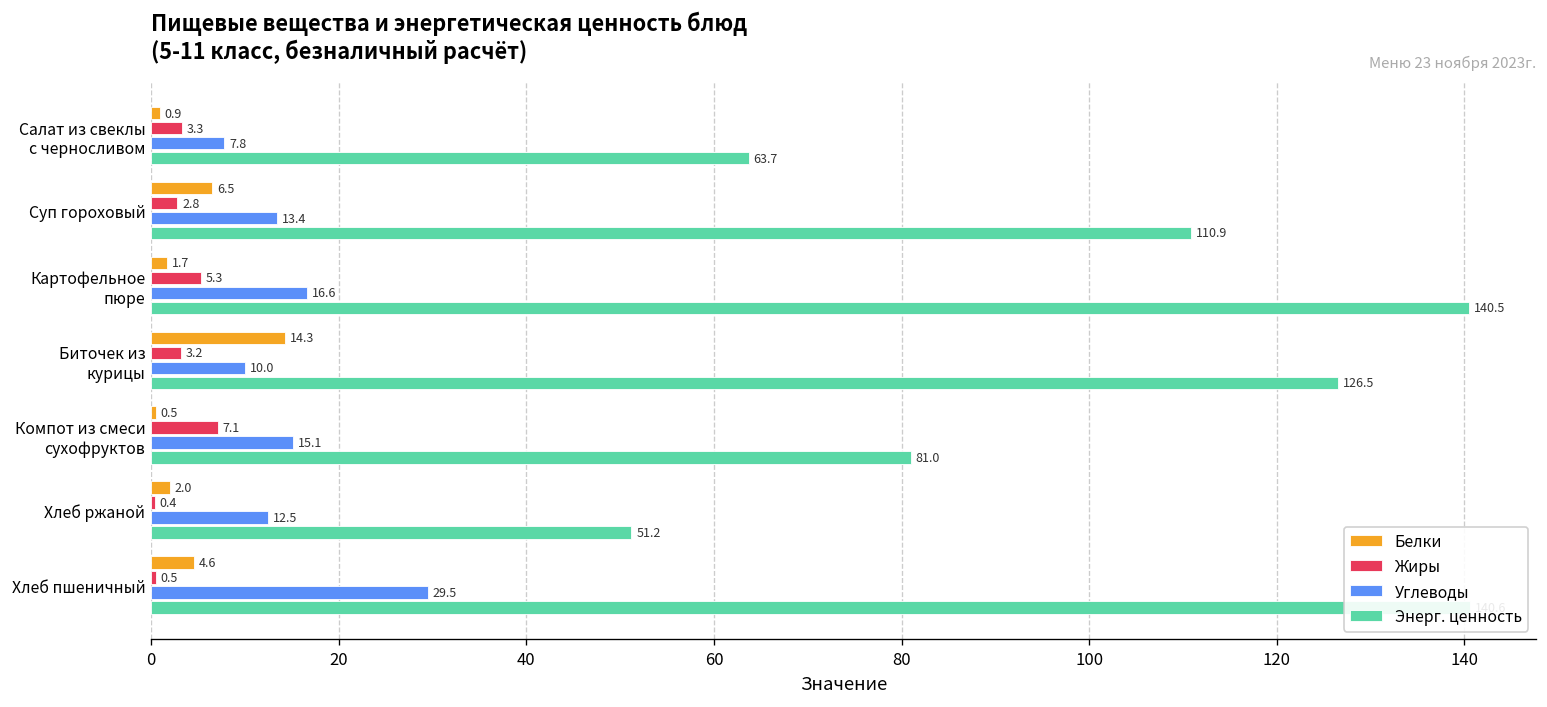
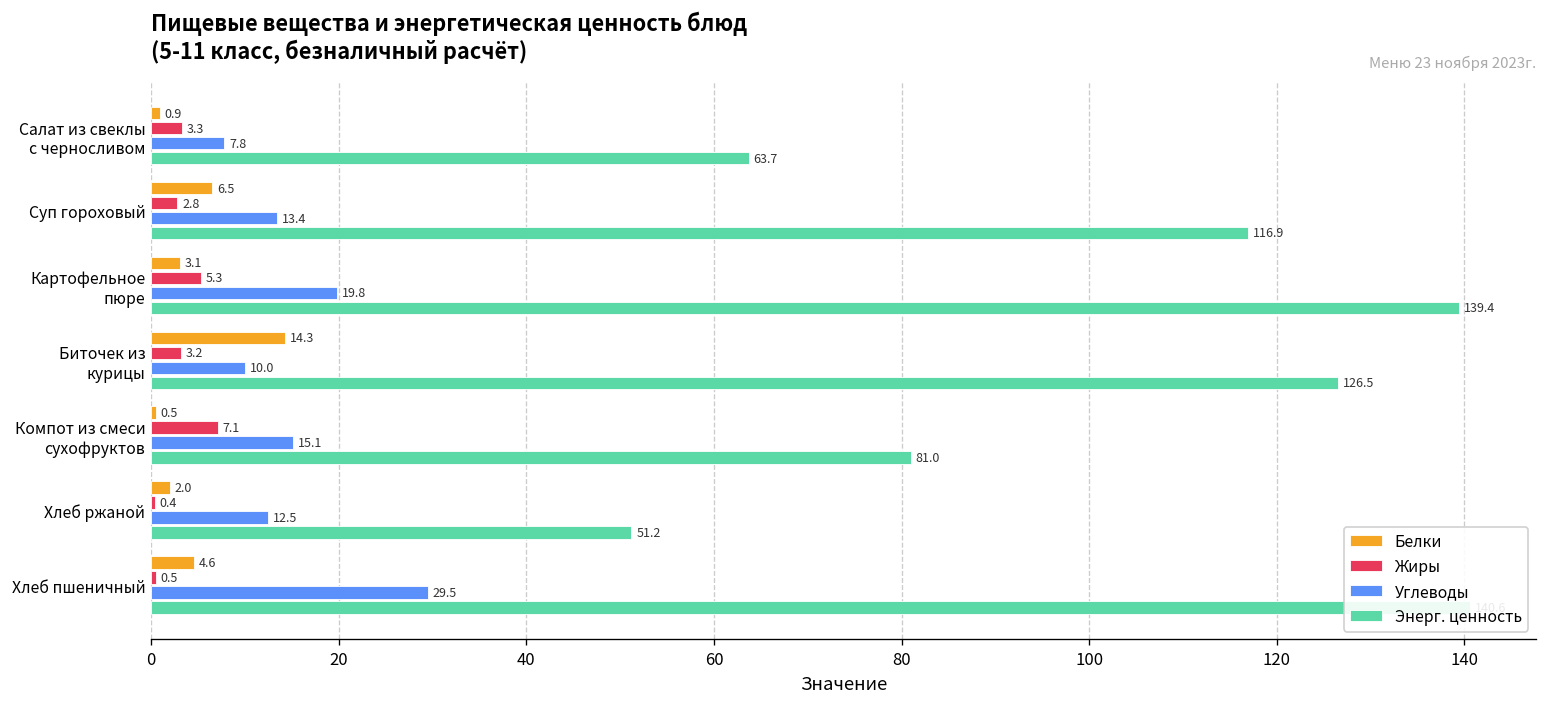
  {
    "Белки": {
      "Салат из свеклы с черносливом": 0.9,
      "Суп гороховый": 6.5,
-     "Картофельное пюре": 1.7,
+     "Картофельное пюре": 3.1,
      "Биточек из курицы": 14.3,
      "Компот из смеси сухофруктов": 0.5,
      "Хлеб ржаной": 2.0,
      "Хлеб пшеничный": 4.6
    },
    "Жиры": {
      "Салат из свеклы с черносливом": 3.3,
      "Суп гороховый": 2.8,
      "Картофельное пюре": 5.3,
      "Биточек из курицы": 3.2,
      "Компот из смеси сухофруктов": 7.1,
      "Хлеб ржаной": 0.4,
      "Хлеб пшеничный": 0.5
    },
    "Углеводы": {
      "Салат из свеклы с черносливом": 7.8,
      "Суп гороховый": 13.4,
-     "Картофельное пюре": 16.6,
+     "Картофельное пюре": 19.8,
      "Биточек из курицы": 10.0,
      "Компот из смеси сухофруктов": 15.1,
      "Хлеб ржаной": 12.5,
      "Хлеб пшеничный": 29.5
    },
    "Энерг. ценность": {
      "Салат из свеклы с черносливом": 63.7,
-     "Суп гороховый": 110.9,
-     "Картофельное пюре": 140.5,
+     "Суп гороховый": 116.9,
+     "Картофельное пюре": 139.4,
      "Биточек из курицы": 126.5,
      "Компот из смеси сухофруктов": 81.0,
      "Хлеб ржаной": 51.2
    }
  }
